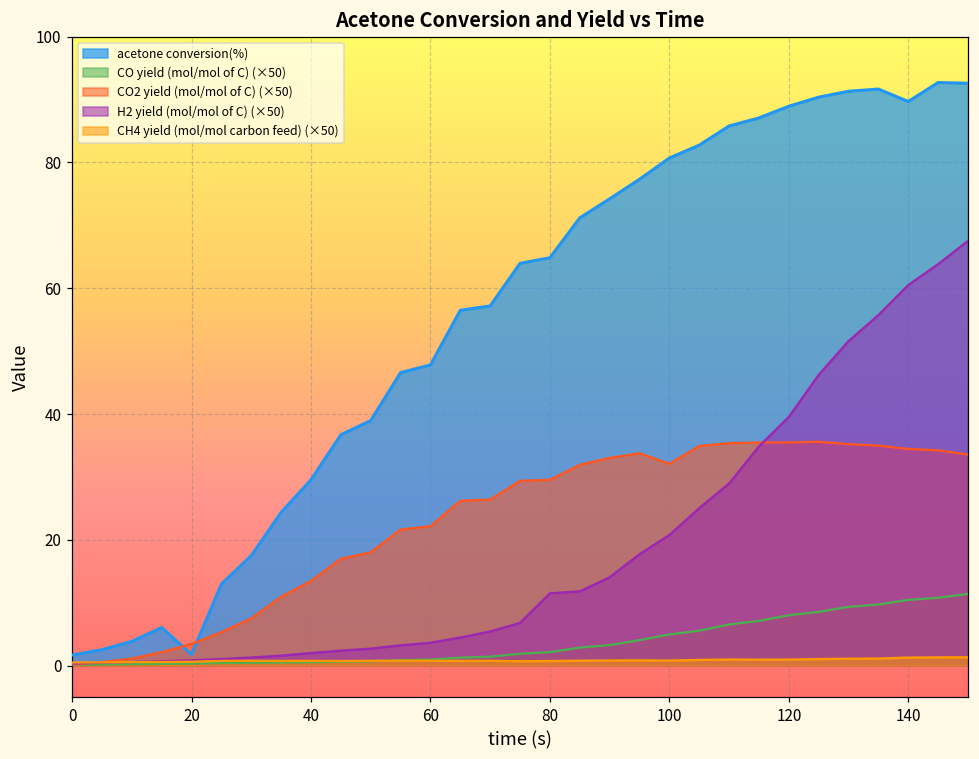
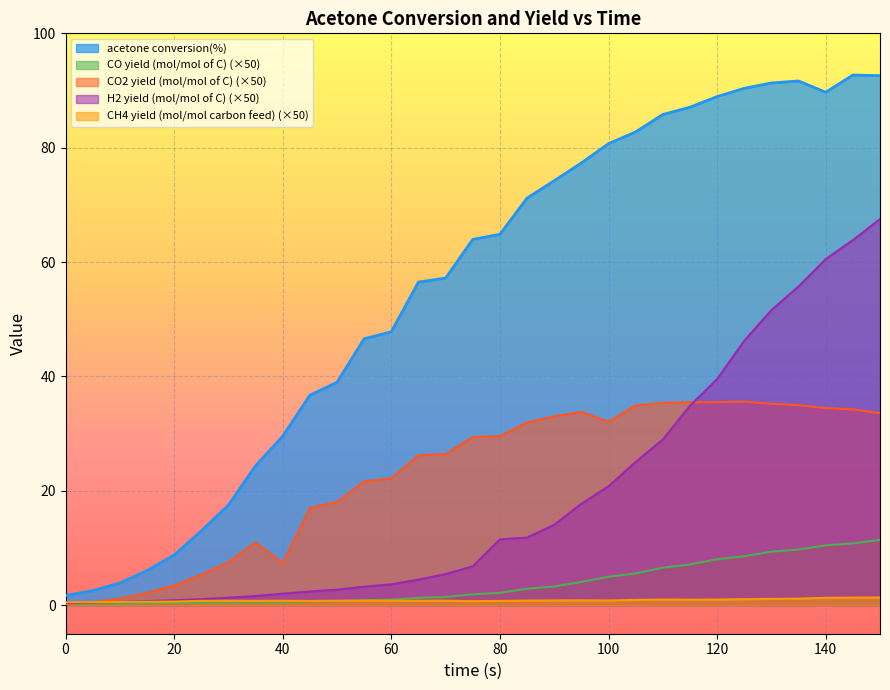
  {
    "acetone conversion(%)": {
      "0": 2,
-     "20": 2,
+     "20": 9,
      "40": 30,
      "60": 48,
      "80": 65,
      "100": 81,
      "120": 89,
      "140": 90
    },
    "CO yield (mol/mol of C) (×50)": {
      "80": 2,
      "100": 5,
      "120": 8,
      "140": 10
    },
    "CO2 yield (mol/mol of C) (×50)": {
      "20": 3,
-     "40": 13,
+     "40": 7,
      "60": 22,
      "80": 30,
      "100": 32,
      "120": 35,
      "140": 34
    },
    "H2 yield (mol/mol of C) (×50)": {
      "40": 2,
      "60": 4,
      "80": 11,
      "100": 21,
      "120": 40,
      "140": 61
    },
    "CH4 yield (mol/mol carbon feed) (×50)": {
      "80": 1,
      "100": 1,
      "120": 1,
      "140": 1
    }
  }
